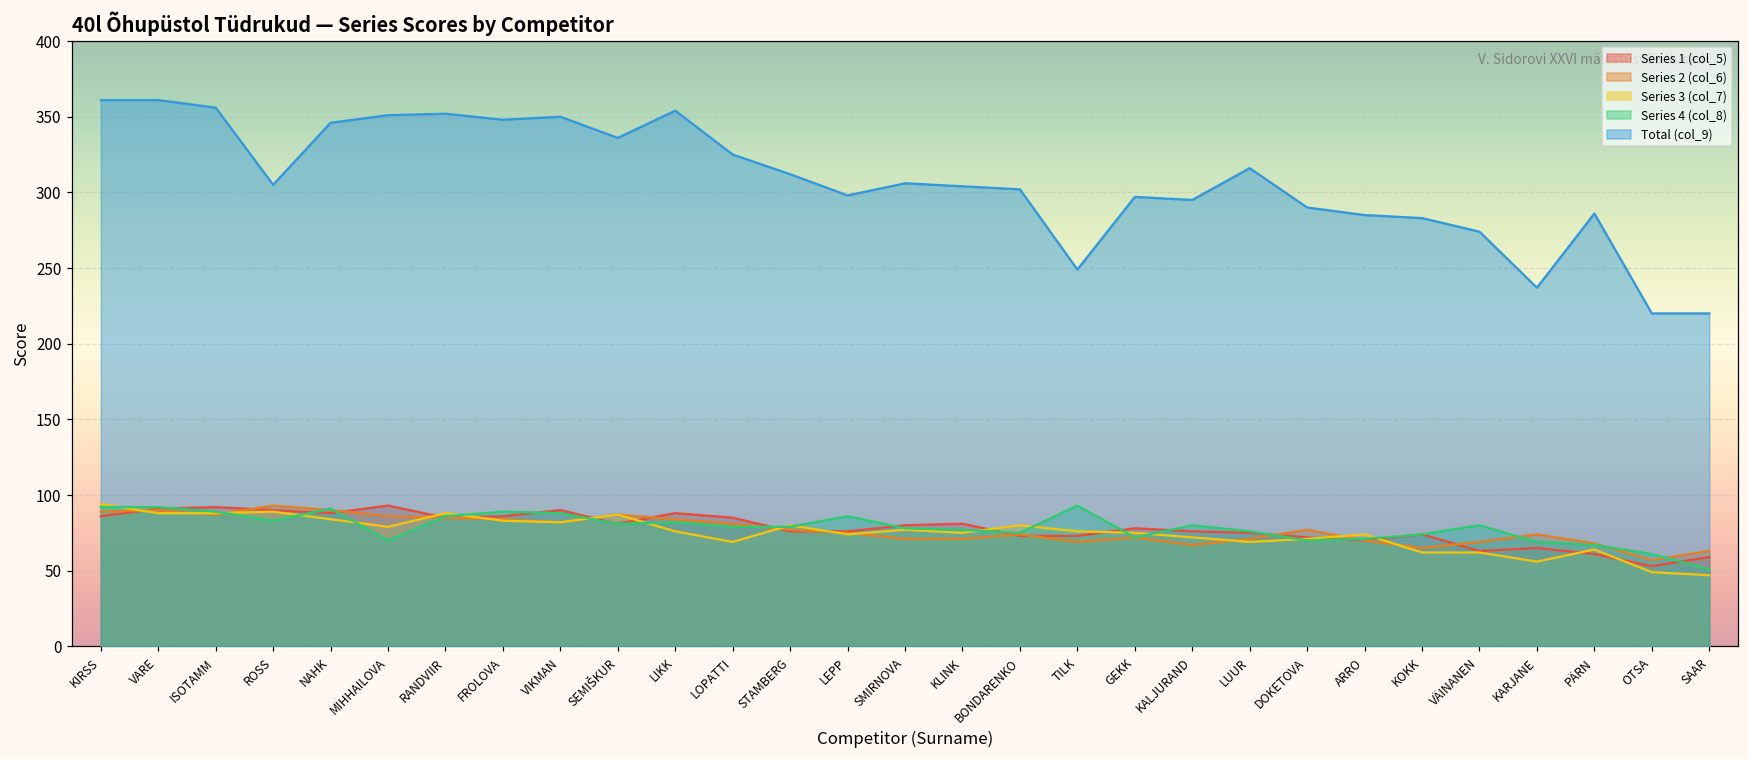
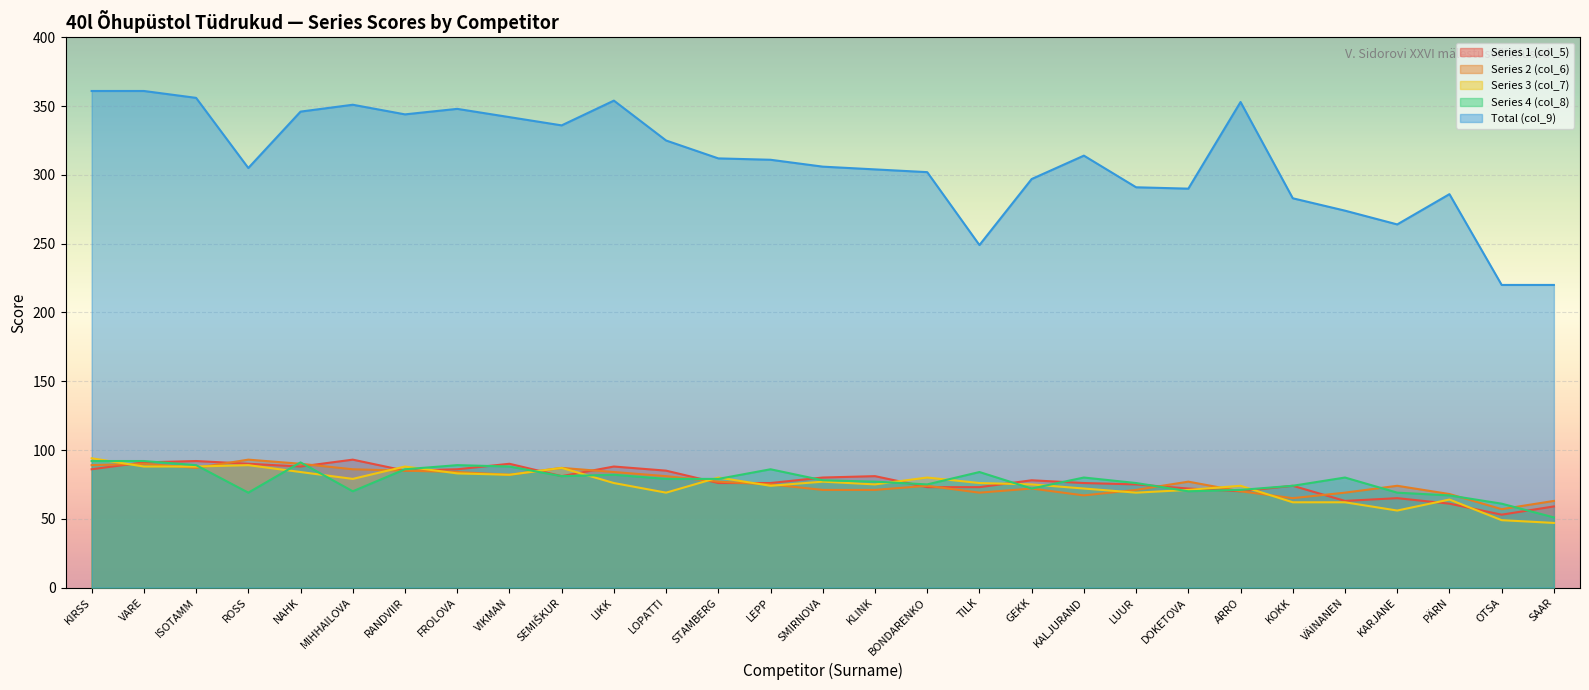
  {
    "Series 4 (col_8)": {
      "KIRSS": 92,
-     "ROSS": 83,
+     "ROSS": 69,
      "MIHHAILOVA": 70,
      "FROLOVA": 89,
      "VIKMAN": 88,
      "LIKK": 82,
      "LOPATTI": 79,
      "LEPP": 86,
      "KLINK": 77,
-     "TILK": 93,
+     "TILK": 84,
      "KALJURAND": 80,
      "VÄINANEN": 80,
      "KARJANE": 69,
      "OTSA": 61,
      "SAAR": 51
    },
    "Total (col_9)": {
      "KIRSS": 361,
      "VARE": 361,
      "ISOTAMM": 356,
      "ROSS": 305,
      "NAHK": 346,
      "MIHHAILOVA": 351,
-     "RANDVIIR": 352,
+     "RANDVIIR": 344,
      "FROLOVA": 348,
-     "VIKMAN": 350,
+     "VIKMAN": 342,
      "SEMIŠKUR": 336,
      "LIKK": 354,
      "LOPATTI": 325,
      "STAMBERG": 312,
-     "LEPP": 298,
+     "LEPP": 311,
      "SMIRNOVA": 306,
      "KLINK": 304,
      "BONDARENKO": 302,
      "TILK": 249,
      "GEKK": 297,
-     "KALJURAND": 295,
-     "LUUR": 316,
+     "KALJURAND": 314,
+     "LUUR": 291,
      "DOKETOVA": 290,
-     "ARRO": 285,
+     "ARRO": 353,
      "KOKK": 283,
      "VÄINANEN": 274,
-     "KARJANE": 237,
+     "KARJANE": 264,
      "PÄRN": 286,
      "OTSA": 220,
      "SAAR": 220
    }
  }
